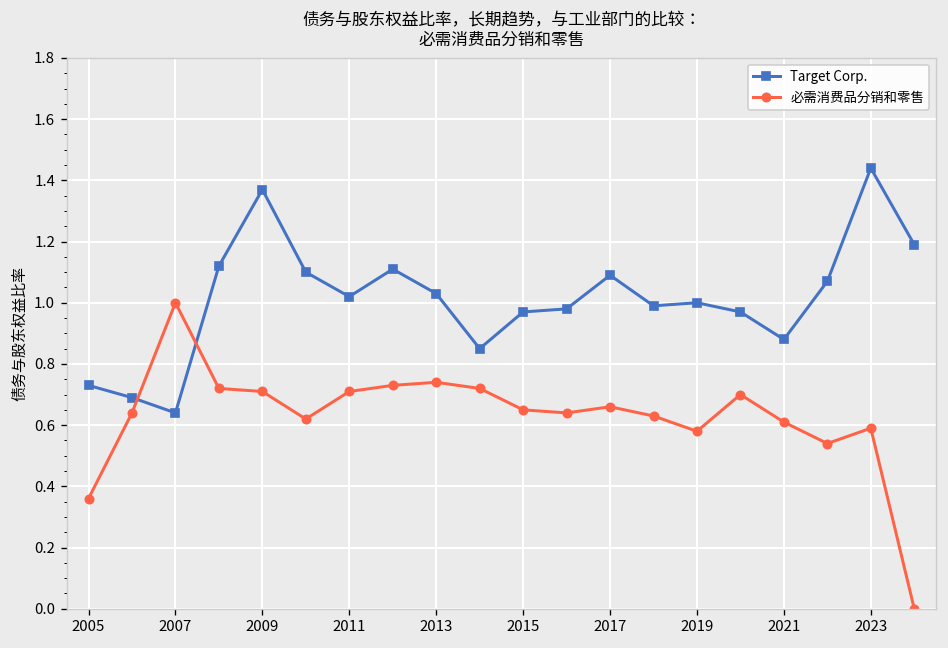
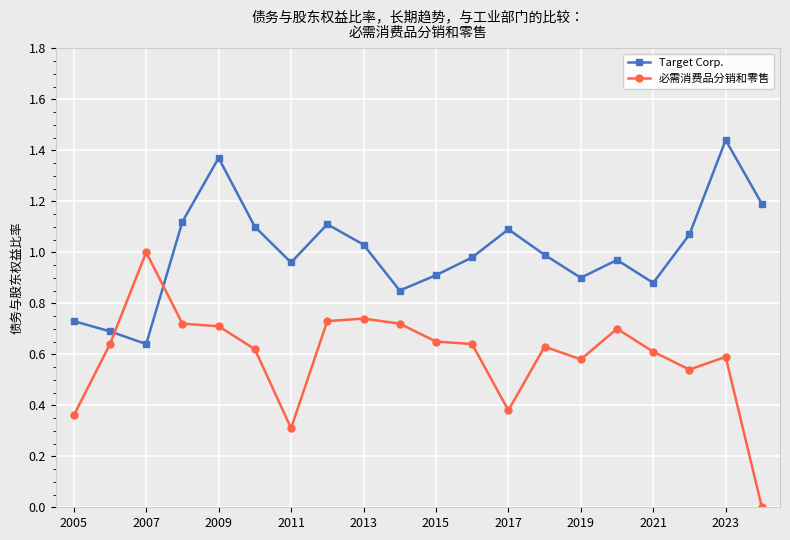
  {
    "Target Corp.": {
      "2005": 0.73,
      "2007": 0.64,
      "2009": 1.37,
-     "2011": 1.02,
+     "2011": 0.96,
      "2013": 1.03,
-     "2015": 0.97,
+     "2015": 0.91,
      "2017": 1.09,
-     "2019": 1.0,
+     "2019": 0.9,
      "2021": 0.88,
      "2023": 1.44
    },
    "必需消费品分销和零售": {
      "2005": 0.36,
      "2007": 1.00,
      "2009": 0.71,
-     "2011": 0.71,
+     "2011": 0.31,
      "2013": 0.74,
      "2015": 0.65,
-     "2017": 0.66,
+     "2017": 0.38,
      "2019": 0.58,
      "2021": 0.61,
      "2023": 0.59
    }
  }
